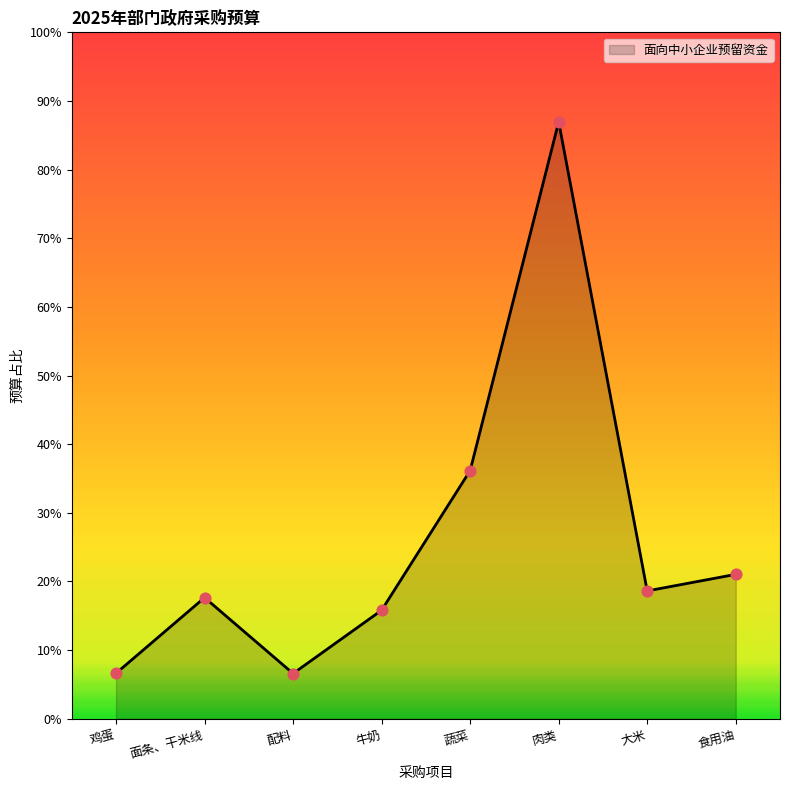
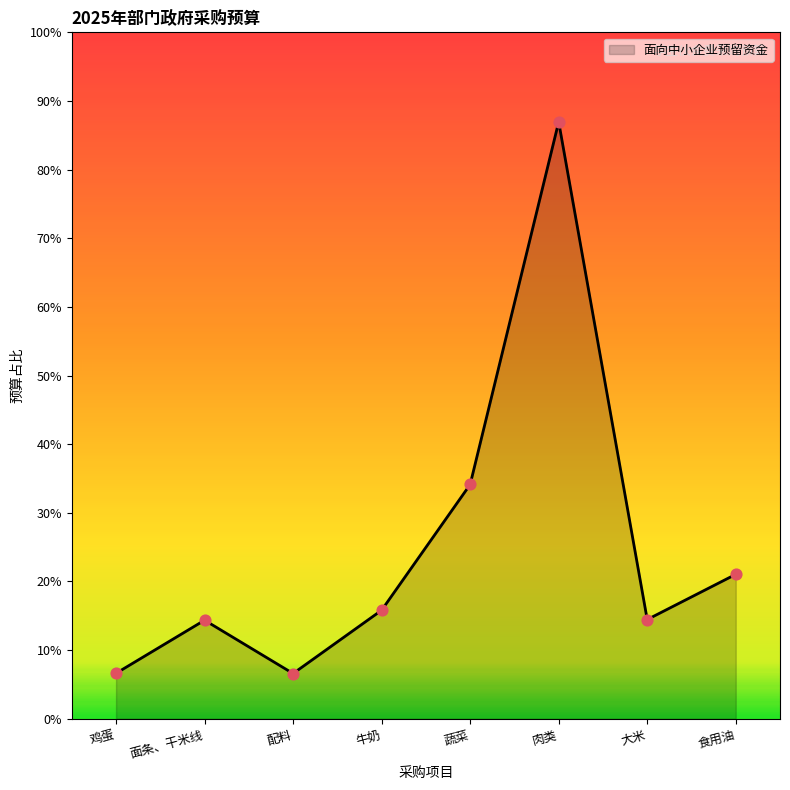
  {
    "鸡蛋": "7%",
-   "面条、干米线": "18%",
+   "面条、干米线": "14%",
    "配料": "7%",
    "牛奶": "16%",
-   "蔬菜": "36%",
+   "蔬菜": "34%",
    "肉类": "87%",
-   "大米": "19%",
+   "大米": "14%",
    "食用油": "21%"
  }
